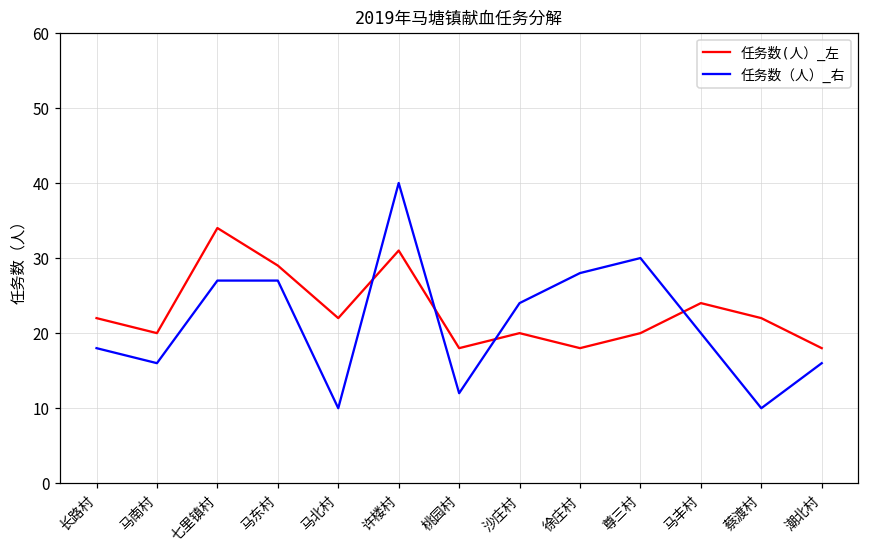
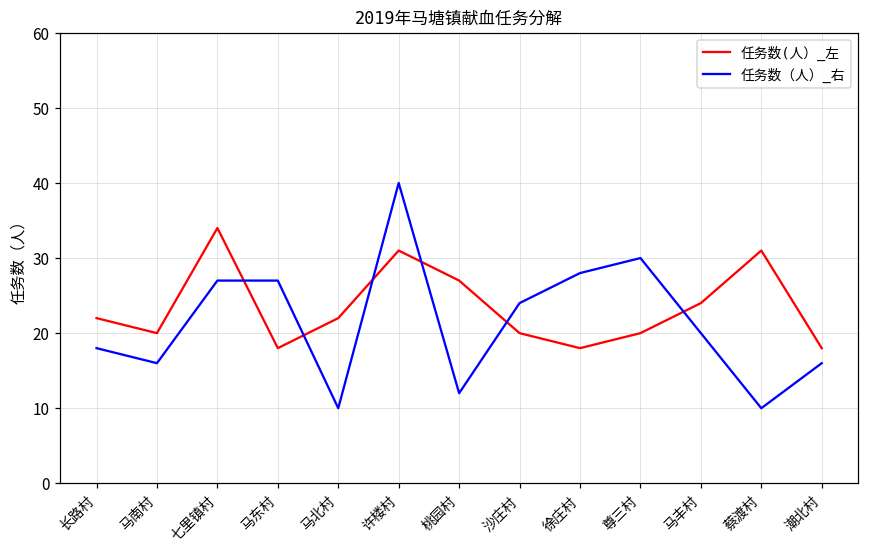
  {
    "任务数(人）_左": {
      "长路村": 22,
      "马南村": 20,
      "七里镇村": 34,
-     "马东村": 29,
+     "马东村": 18,
      "马北村": 22,
      "许楼村": 31,
-     "桃园村": 18,
+     "桃园村": 27,
      "沙庄村": 20,
      "徐庄村": 18,
      "尊三村": 20,
      "马丰村": 24,
-     "蔡渡村": 22,
+     "蔡渡村": 31,
      "潮北村": 18
    },
    "任务数（人）_右": {
      "长路村": 18,
      "马南村": 16,
      "七里镇村": 27,
      "马东村": 27,
      "马北村": 10,
      "许楼村": 40,
      "桃园村": 12,
      "沙庄村": 24,
      "徐庄村": 28,
      "尊三村": 30,
      "马丰村": 20,
      "蔡渡村": 10,
      "潮北村": 16
    }
  }
